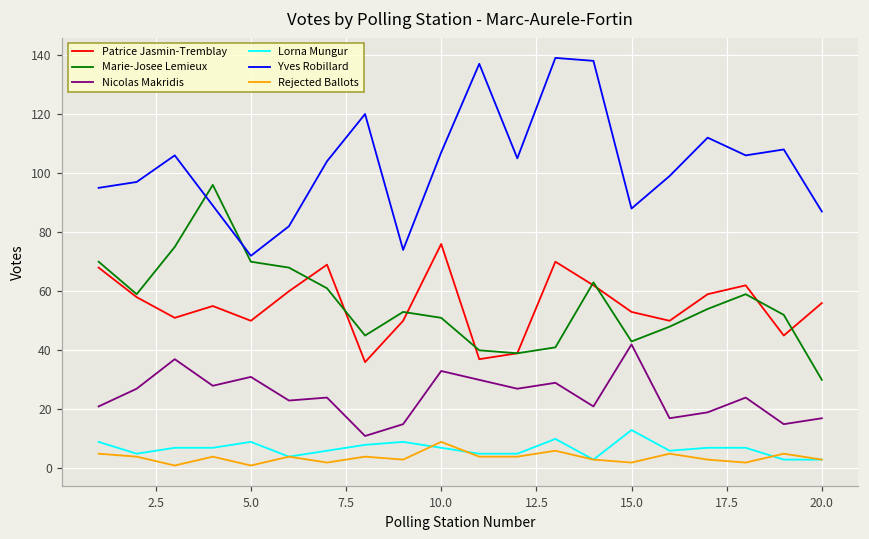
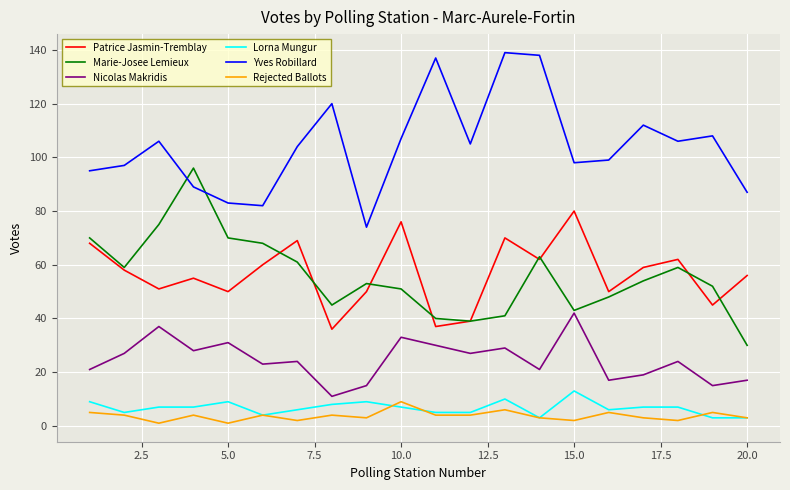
  {
    "Patrice Jasmin-Tremblay": {
      "5.0": 50,
      "10.0": 76,
-     "15.0": 53,
+     "15.0": 80,
      "20.0": 56
    },
    "Marie-Josee Lemieux": {
      "5.0": 70,
      "10.0": 51,
      "15.0": 43,
      "20.0": 30
    },
    "Nicolas Makridis": {
      "5.0": 31,
      "10.0": 33,
      "15.0": 42,
      "20.0": 17
    },
    "Lorna Mungur": {
      "5.0": 9,
      "10.0": 7,
      "15.0": 13
    },
    "Yves Robillard": {
-     "5.0": 72,
+     "5.0": 83,
      "10.0": 107,
-     "15.0": 88,
+     "15.0": 98,
      "20.0": 87
    },
    "Rejected Ballots": {
      "5.0": 1,
      "10.0": 9,
      "15.0": 2
    }
  }
